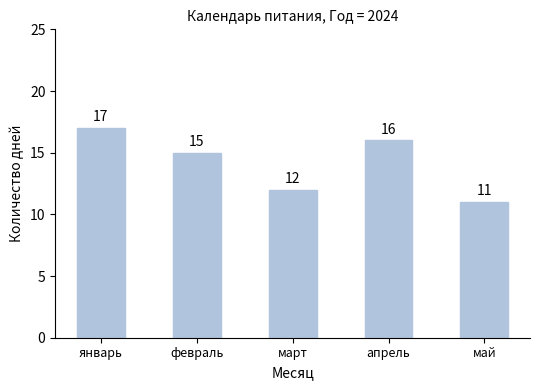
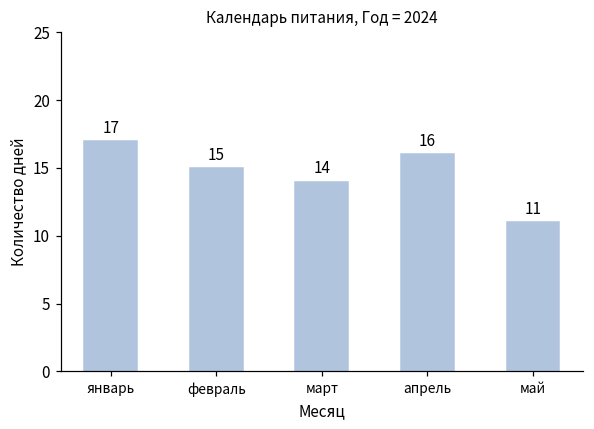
  {
    "январь": 17,
    "февраль": 15,
-   "март": 12,
+   "март": 14,
    "апрель": 16,
    "май": 11
  }
